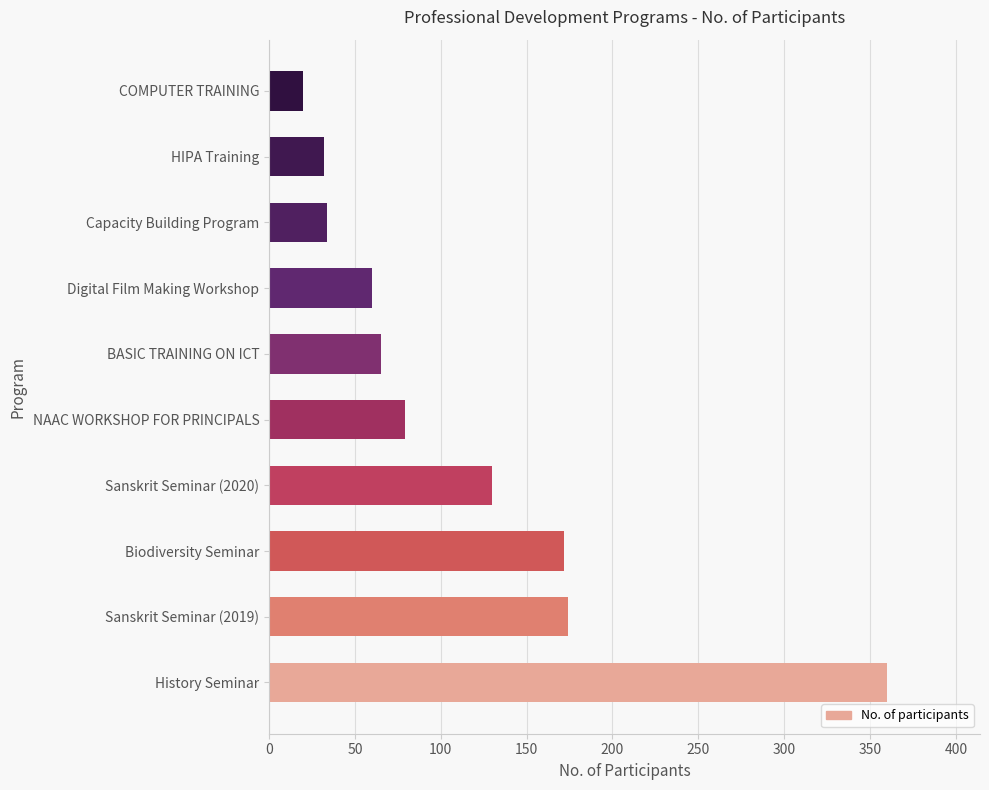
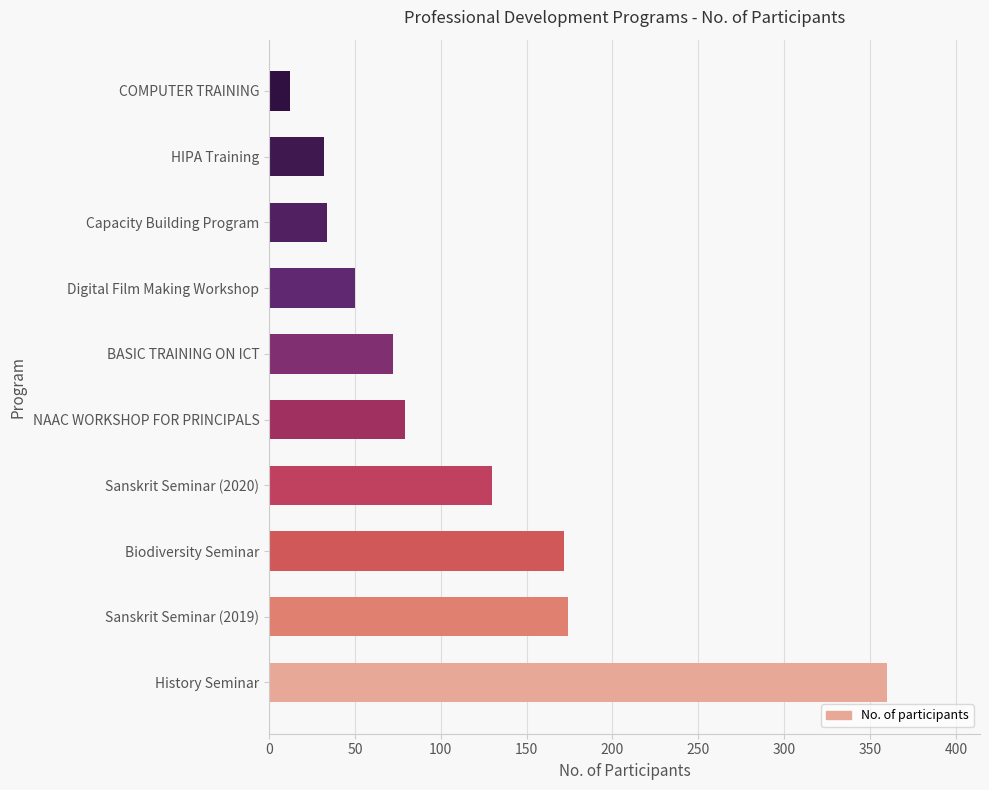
  {
-   "COMPUTER TRAINING": 20,
+   "COMPUTER TRAINING": 12,
    "HIPA Training": 32,
    "Capacity Building Program": 34,
-   "Digital Film Making Workshop": 60,
-   "BASIC TRAINING ON ICT": 65,
+   "Digital Film Making Workshop": 50,
+   "BASIC TRAINING ON ICT": 72,
    "NAAC WORKSHOP FOR PRINCIPALS": 79,
    "Sanskrit Seminar (2020)": 130,
    "Biodiversity Seminar": 172,
    "Sanskrit Seminar (2019)": 174,
    "History Seminar": 360
  }
